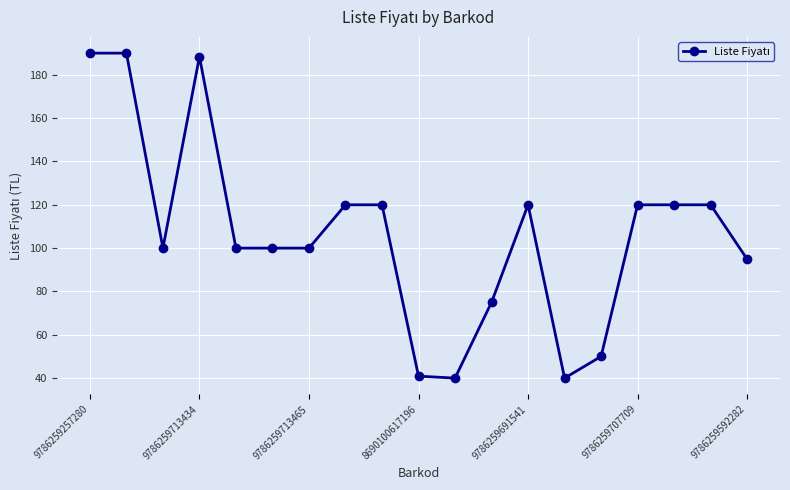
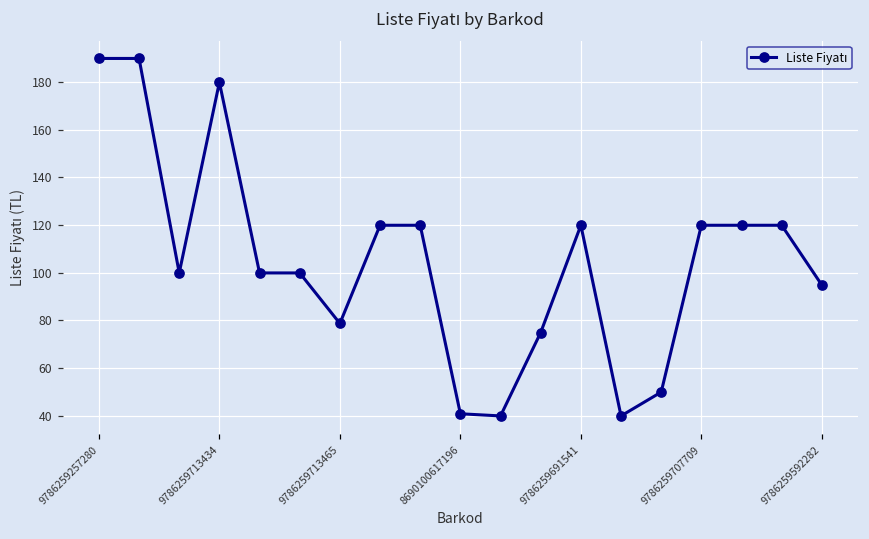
  {
    "9786259257280": 190,
-   "9786259713434": 188,
-   "9786259713465": 100,
+   "9786259713434": 180,
+   "9786259713465": 79,
    "8690100617196": 41,
    "9786259691541": 120,
    "9786259707709": 120,
    "9786259592282": 95
  }
